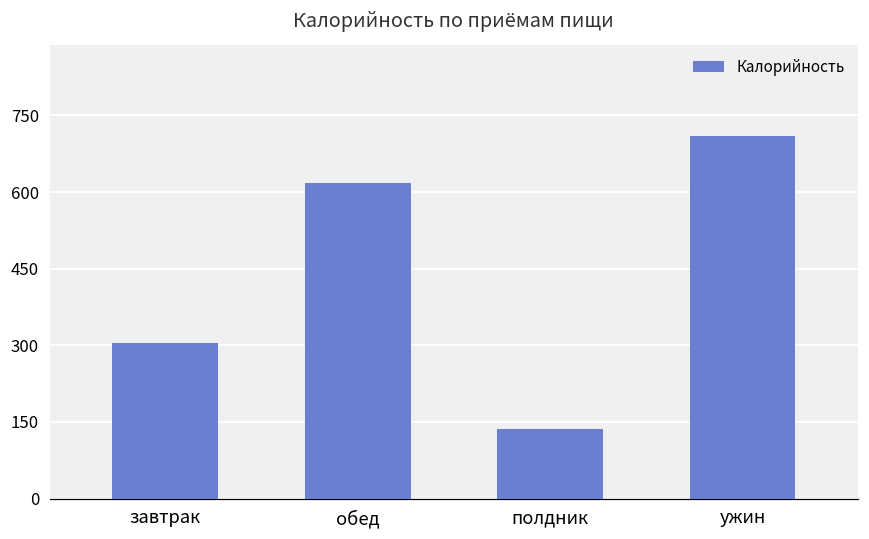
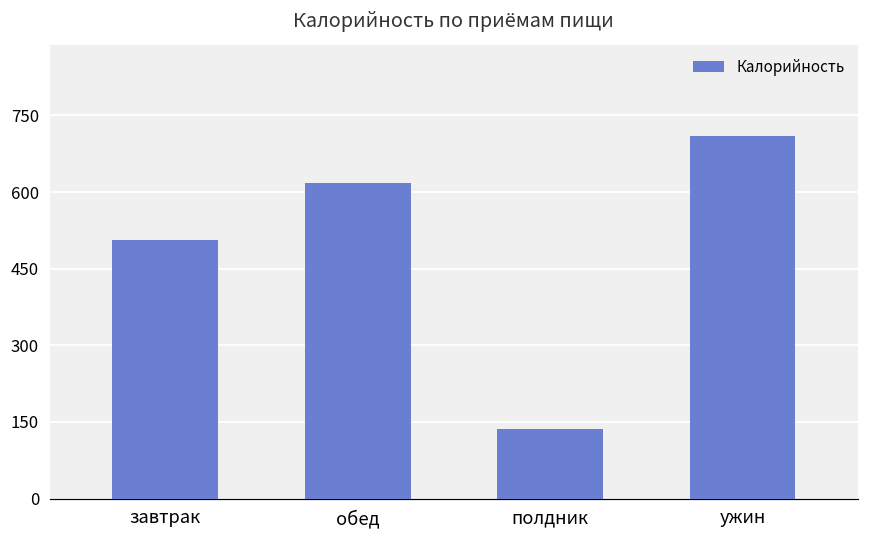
  {
-   "завтрак": 300,
+   "завтрак": 510,
    "обед": 620,
    "полдник": 140,
    "ужин": 710
  }
